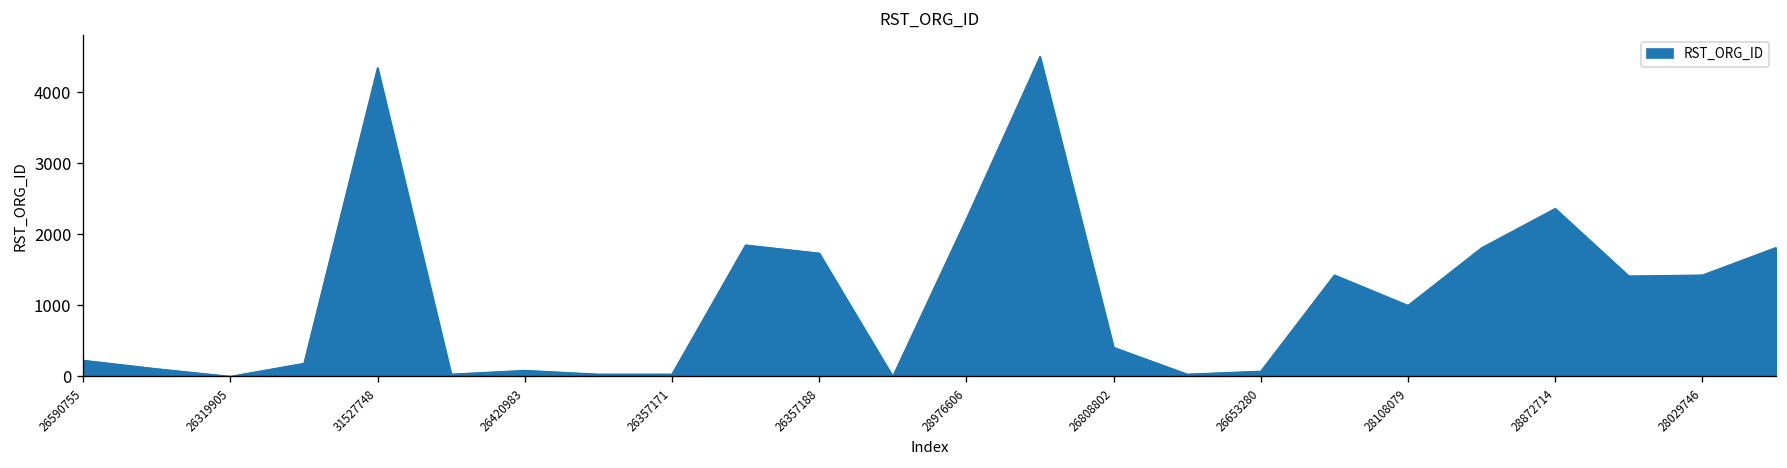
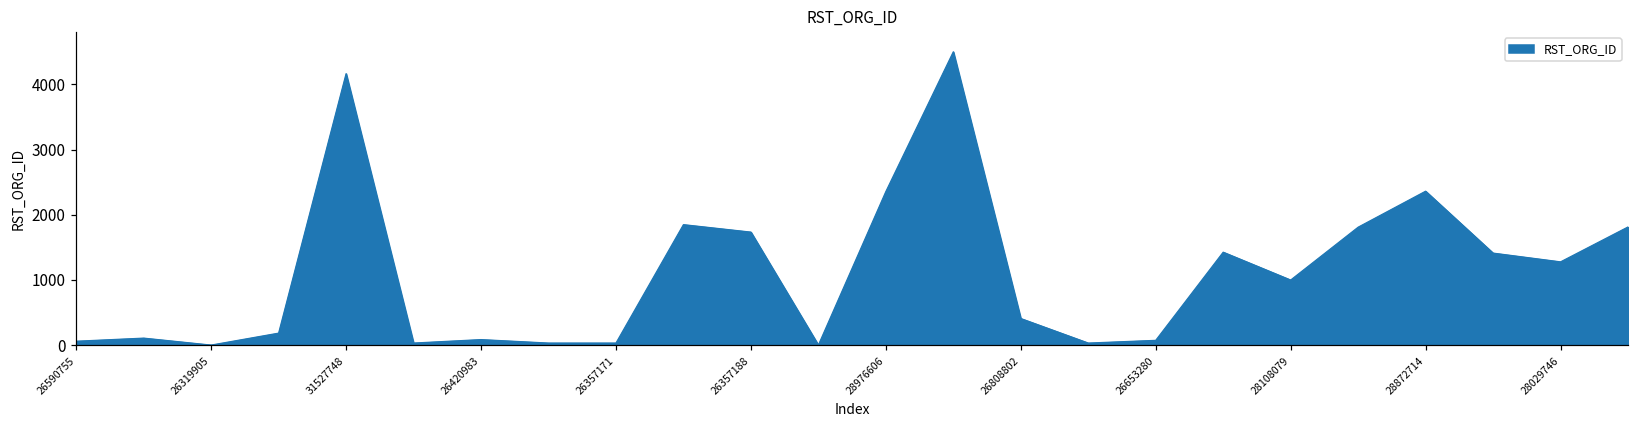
  {
-   "26590755": 200,
+   "26590755": 100,
    "26319905": 0,
-   "31527748": 4300,
+   "31527748": 4200,
    "26420983": 100,
    "26357171": 0,
    "26357188": 1700,
-   "28976606": 2200,
+   "28976606": 2400,
    "26808802": 400,
    "26653280": 100,
    "28108079": 1000,
    "28872714": 2400,
-   "28029746": 1400
+   "28029746": 1300
  }
